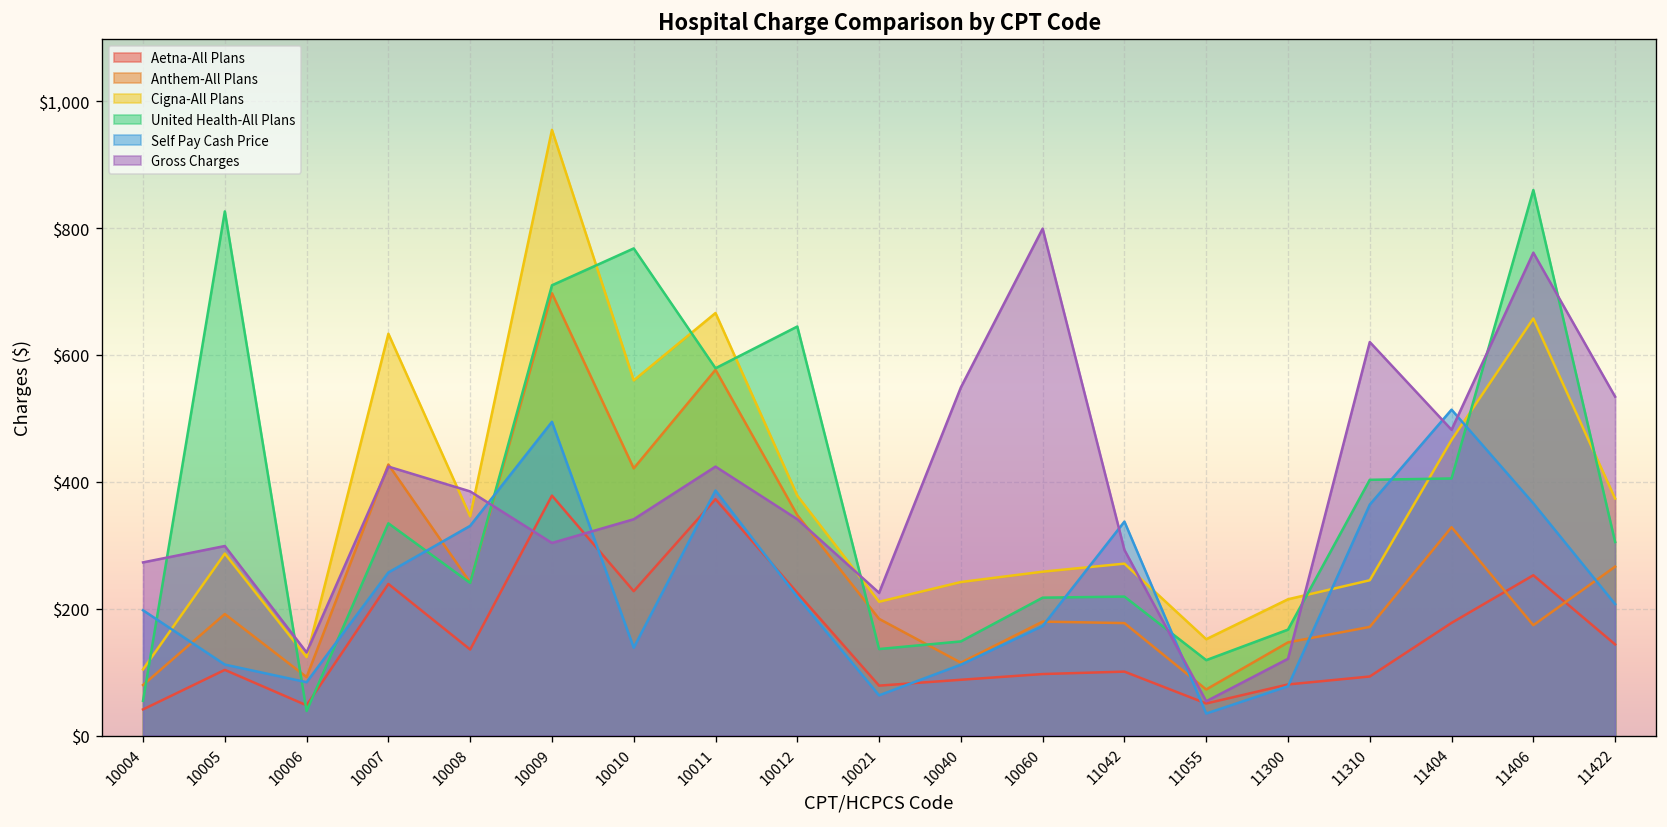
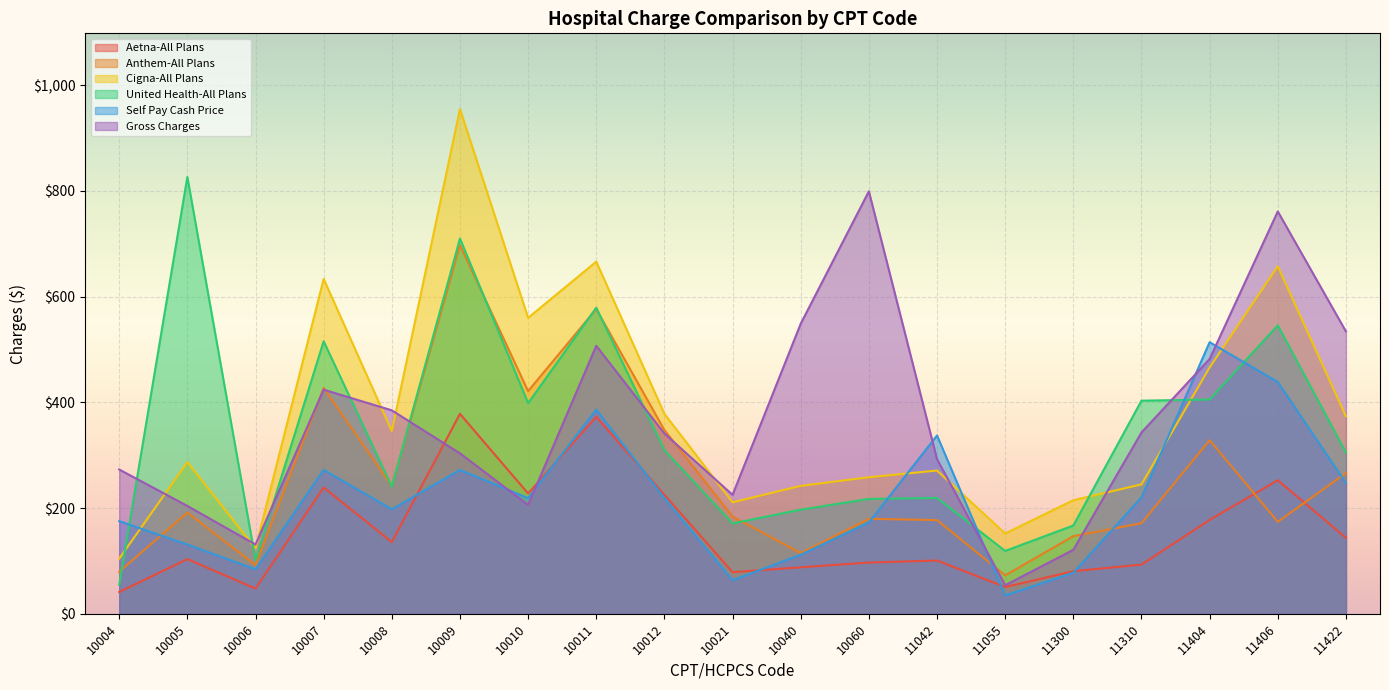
  {
    "United Health-All Plans": {
      "10004": "$50",
      "10005": "$830",
-     "10006": "$40",
-     "10007": "$330",
+     "10006": "$100",
+     "10007": "$520",
      "10009": "$710",
-     "10010": "$770",
-     "10012": "$640",
-     "10021": "$140",
-     "10040": "$150",
+     "10010": "$400",
+     "10012": "$310",
+     "10021": "$170",
+     "10040": "$200",
      "10060": "$220",
      "11042": "$220",
      "11055": "$120",
      "11300": "$170",
      "11310": "$400",
      "11404": "$410",
-     "11406": "$860",
+     "11406": "$550",
      "11422": "$310"
    },
    "Self Pay Cash Price": {
-     "10004": "$200",
-     "10005": "$110",
+     "10004": "$180",
+     "10005": "$130",
      "10006": "$80",
-     "10007": "$260",
-     "10008": "$330",
-     "10009": "$490",
-     "10010": "$140",
+     "10007": "$270",
+     "10008": "$200",
+     "10009": "$270",
+     "10010": "$220",
      "10011": "$390",
      "10012": "$220",
      "10021": "$60",
      "10060": "$170",
      "11042": "$340",
      "11055": "$30",
-     "11310": "$360",
+     "11310": "$220",
      "11404": "$510",
-     "11406": "$370",
-     "11422": "$210"
+     "11406": "$440",
+     "11422": "$250"
    },
    "Gross Charges": {
      "10004": "$270",
-     "10005": "$300",
+     "10005": "$200",
      "10006": "$130",
      "10008": "$380",
      "10009": "$300",
-     "10010": "$340",
-     "10011": "$420",
+     "10010": "$210",
+     "10011": "$510",
      "10012": "$340",
      "10021": "$230",
      "10040": "$550",
      "10060": "$800",
      "11042": "$290",
      "11300": "$120",
-     "11310": "$620",
+     "11310": "$340",
      "11404": "$480",
      "11406": "$760",
      "11422": "$530"
    }
  }
